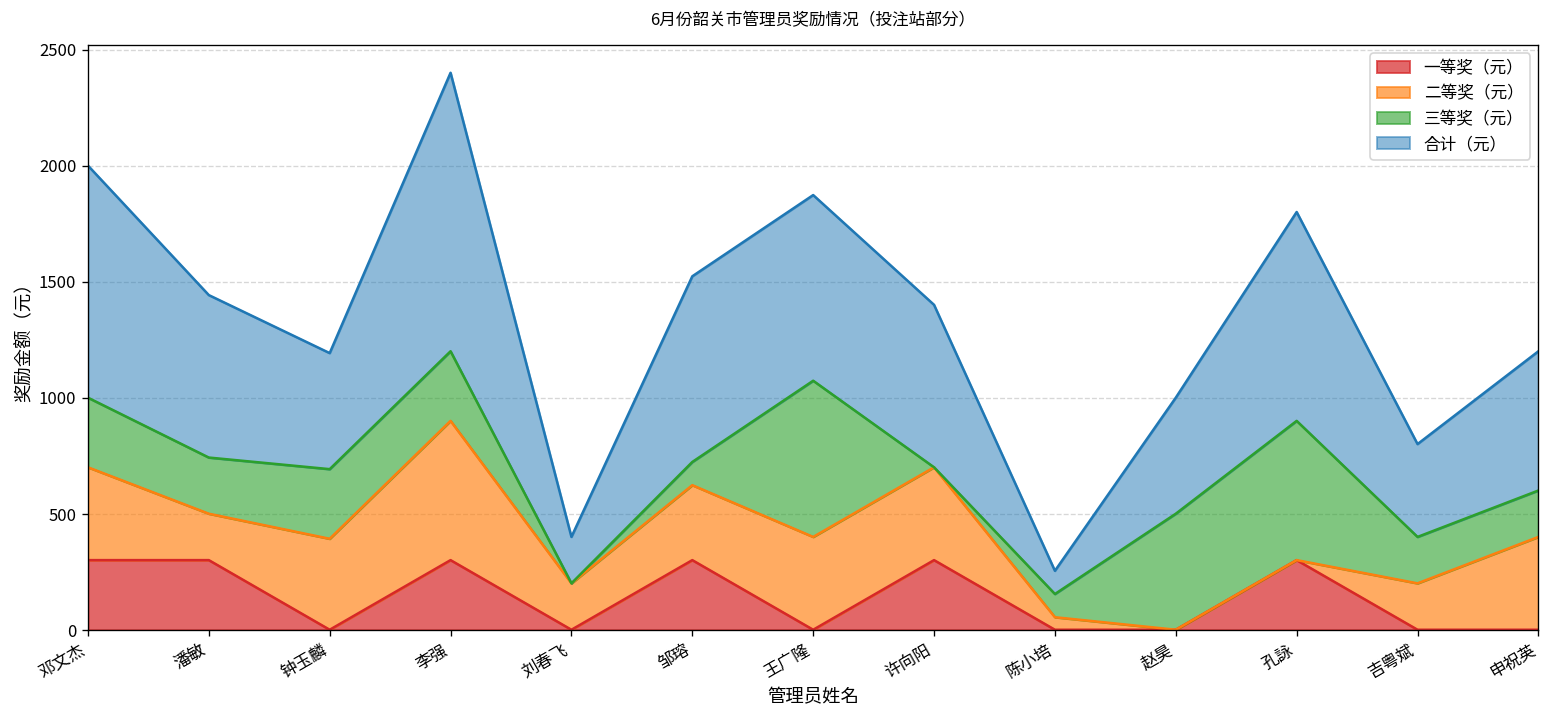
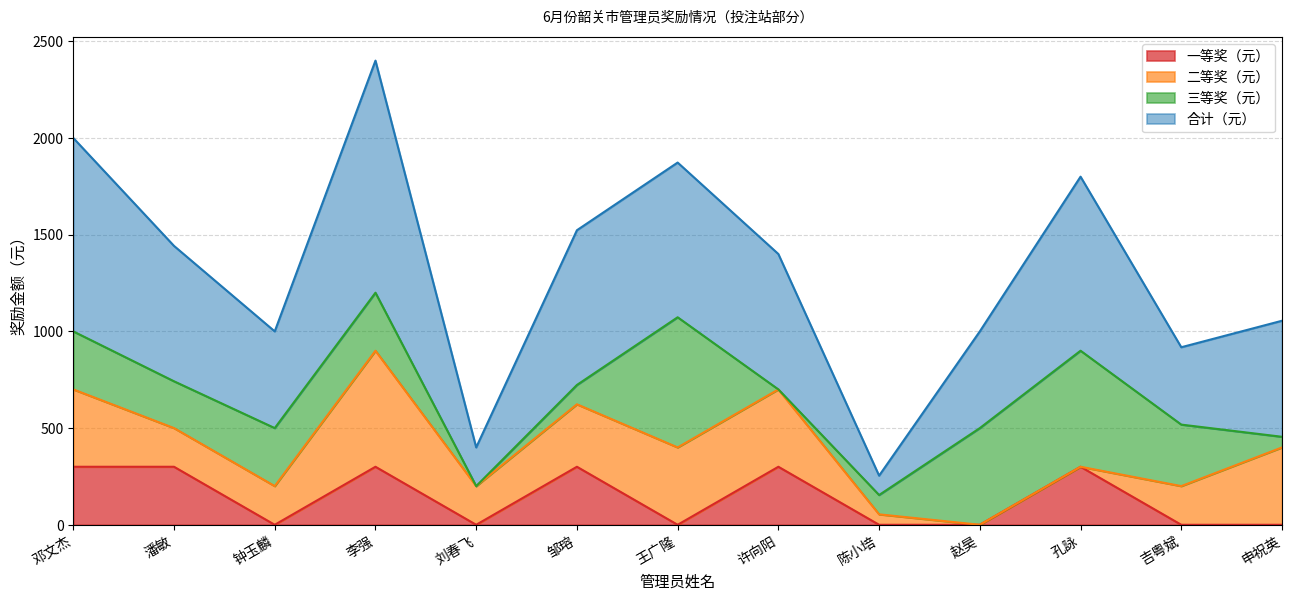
  {
    "一等奖（元）": {
      "邓文杰": 300,
      "潘敏": 300,
      "钟玉麟": 0,
      "李强": 300,
      "刘春飞": 0,
      "邹瑢": 300,
      "王广隆": 0,
      "许向阳": 300,
      "陈小培": 0,
      "吉粤斌": 0,
      "申祝英": 0
    },
    "二等奖（元）": {
      "邓文杰": 400,
      "潘敏": 200,
-     "钟玉麟": 390,
+     "钟玉麟": 200,
      "李强": 600,
      "邹瑢": 320,
      "王广隆": 400,
      "陈小培": 50,
      "吉粤斌": 200,
      "申祝英": 400
    },
    "三等奖（元）": {
      "邓文杰": 300,
      "潘敏": 240,
      "钟玉麟": 300,
      "李强": 300,
      "邹瑢": 100,
      "王广隆": 670,
      "陈小培": 100,
      "赵昊": 500,
      "孔詠": 600,
-     "吉粤斌": 200,
-     "申祝英": 200
+     "吉粤斌": 320,
+     "申祝英": 60
    },
    "合计（元）": {
      "邓文杰": 1000,
      "潘敏": 700,
      "钟玉麟": 500,
      "李强": 1200,
      "刘春飞": 200,
      "邹瑢": 800,
      "王广隆": 800,
      "许向阳": 700,
      "陈小培": 100,
      "赵昊": 500,
      "孔詠": 900,
      "吉粤斌": 400,
      "申祝英": 600
    }
  }
